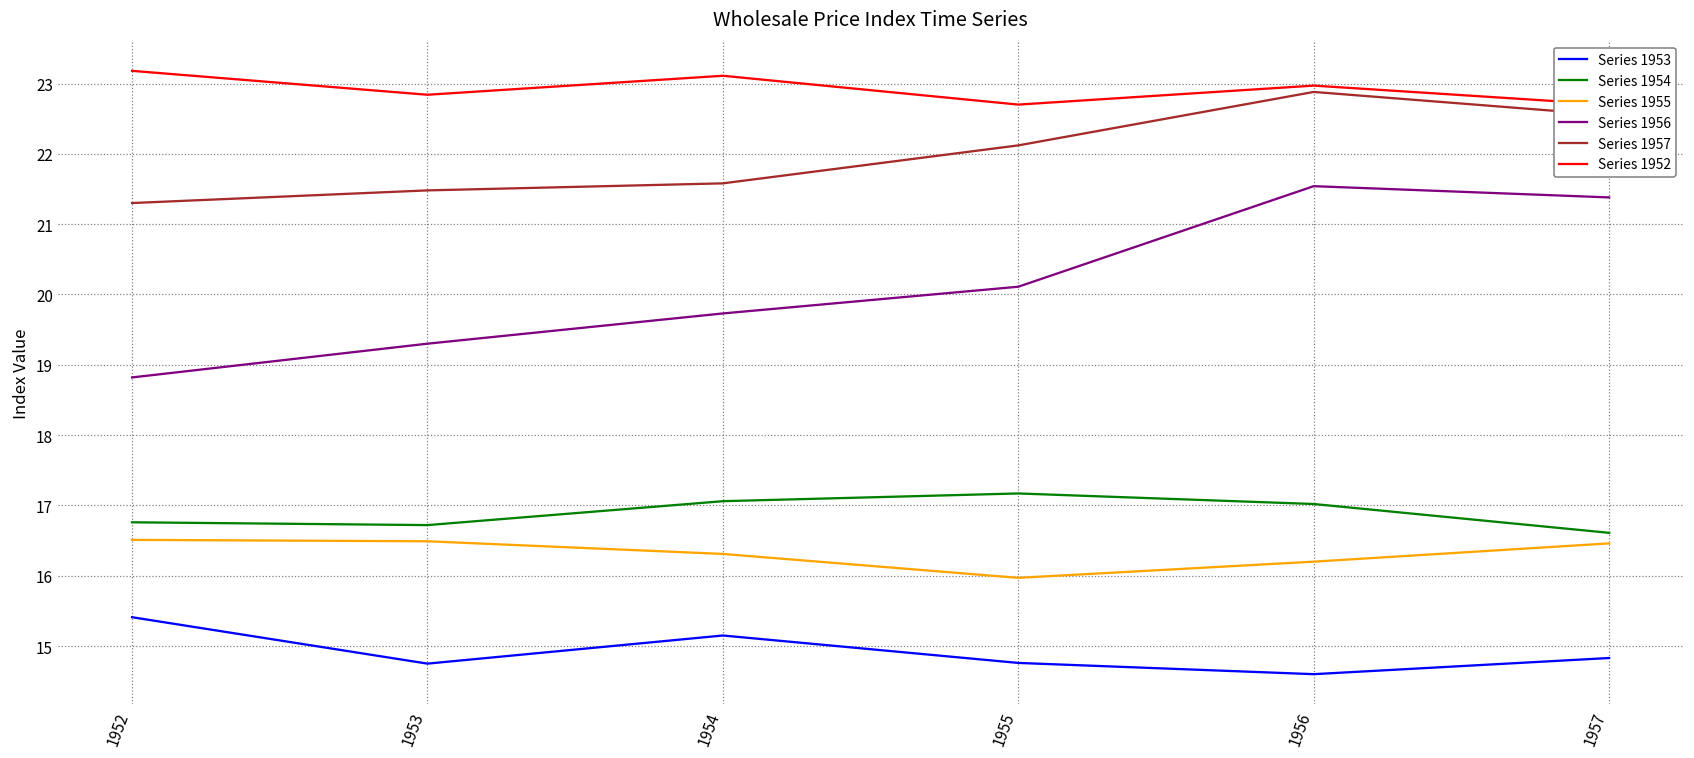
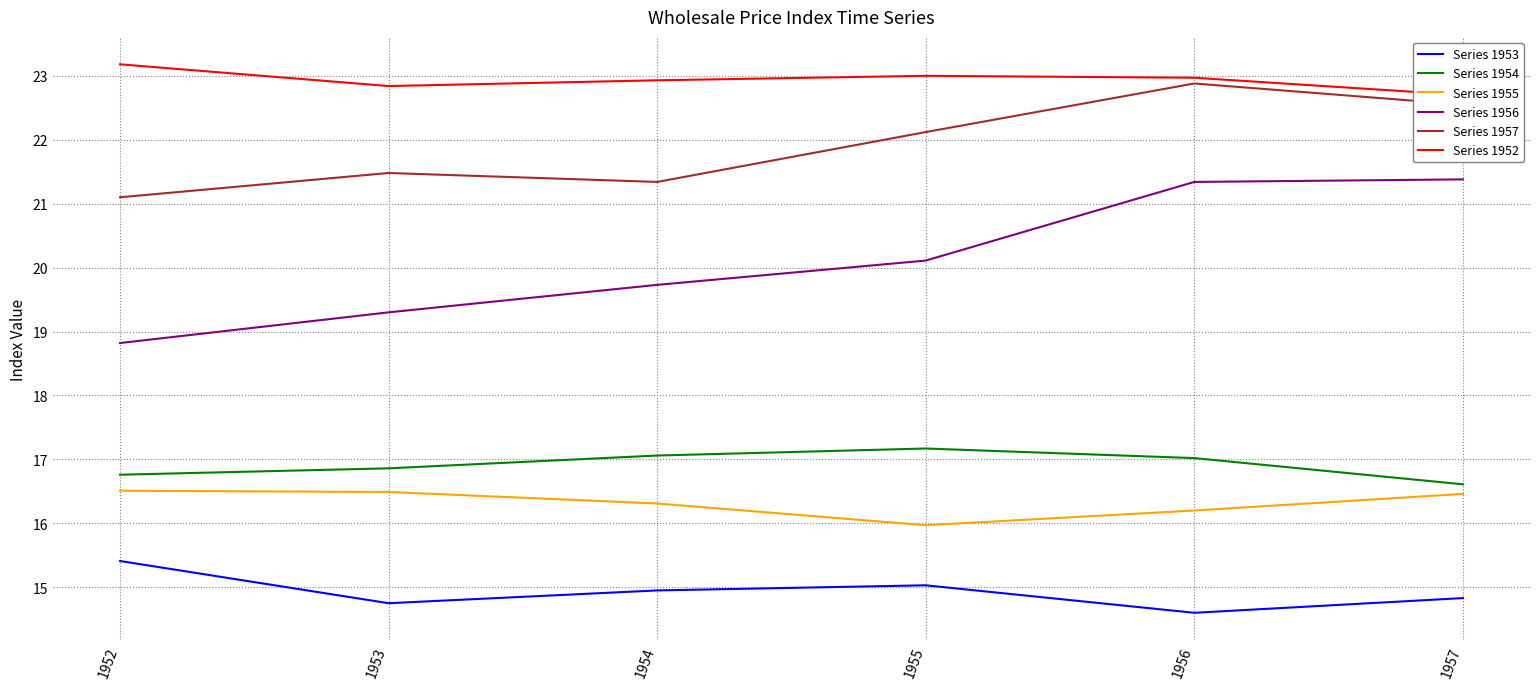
  {
    "Series 1953": {
      "1952": 15.4,
      "1953": 14.8,
-     "1954": 15.2,
-     "1955": 14.8,
+     "1954": 15.0,
+     "1955": 15.0,
      "1956": 14.6,
      "1957": 14.8
    },
    "Series 1954": {
      "1952": 16.8,
-     "1953": 16.7,
+     "1953": 16.9,
      "1954": 17.1,
      "1955": 17.2,
      "1956": 17.0,
      "1957": 16.6
    },
    "Series 1955": {
      "1952": 16.5,
      "1953": 16.5,
      "1954": 16.3,
      "1955": 16.0,
      "1956": 16.2,
      "1957": 16.5
    },
    "Series 1956": {
      "1952": 18.8,
      "1953": 19.3,
      "1954": 19.7,
      "1955": 20.1,
-     "1956": 21.5,
+     "1956": 21.3,
      "1957": 21.4
    },
    "Series 1957": {
-     "1952": 21.3,
+     "1952": 21.1,
      "1953": 21.5,
-     "1954": 21.6,
+     "1954": 21.3,
      "1955": 22.1,
      "1956": 22.9
    },
    "Series 1952": {
      "1952": 23.2,
      "1953": 22.8,
-     "1954": 23.1,
-     "1955": 22.7,
+     "1954": 22.9,
+     "1955": 23.0,
      "1956": 23.0
    }
  }
